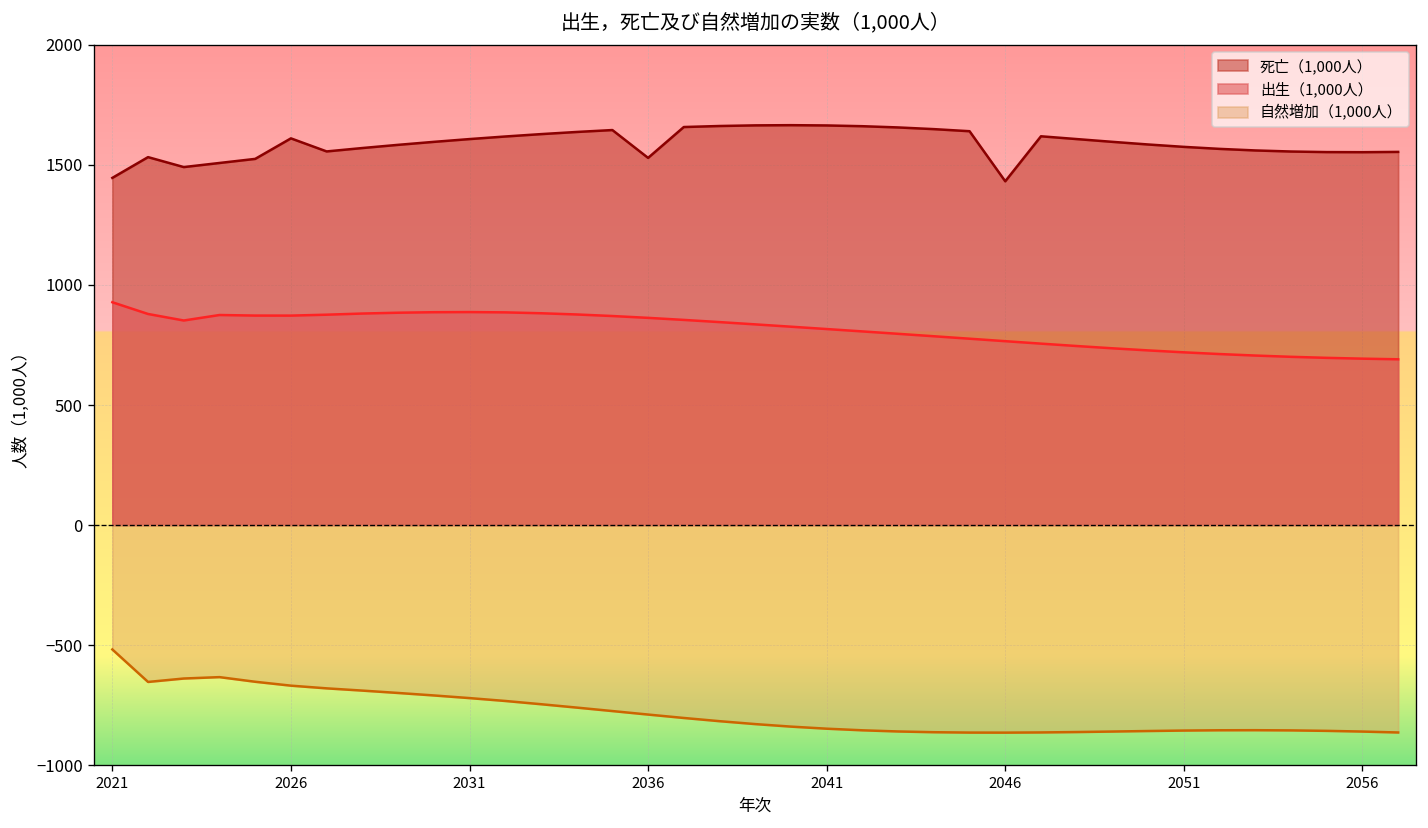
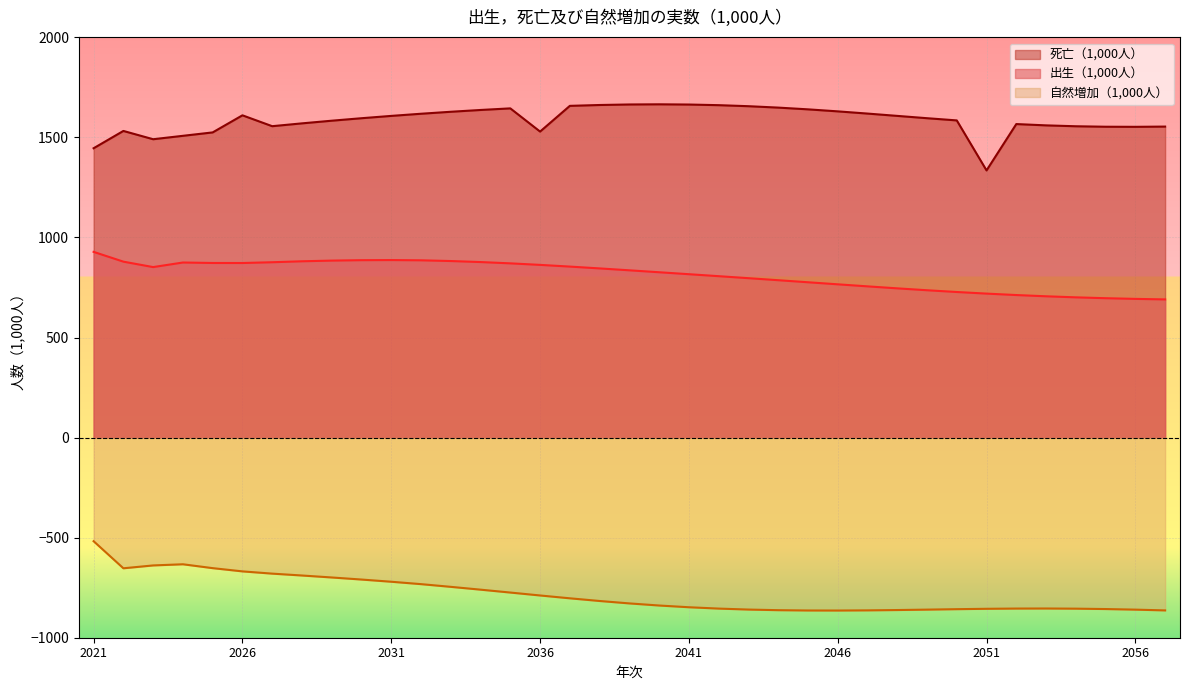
  {
    "死亡（1,000人）": {
      "2021": 1450,
      "2026": 1610,
      "2031": 1610,
      "2036": 1530,
      "2041": 1660,
-     "2046": 1430,
-     "2051": 1570,
+     "2046": 1630,
+     "2051": 1330,
      "2056": 1550
    }
  }
